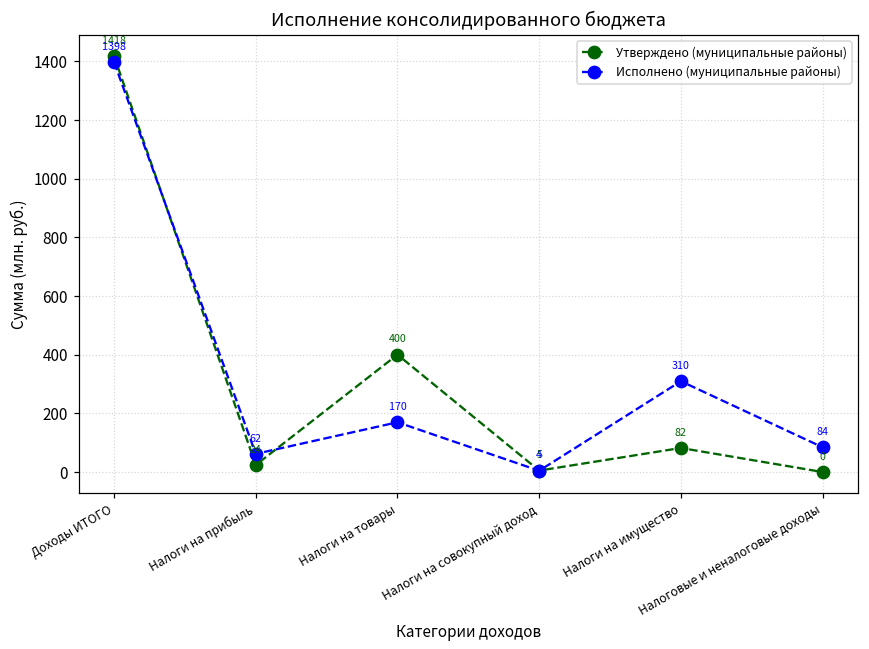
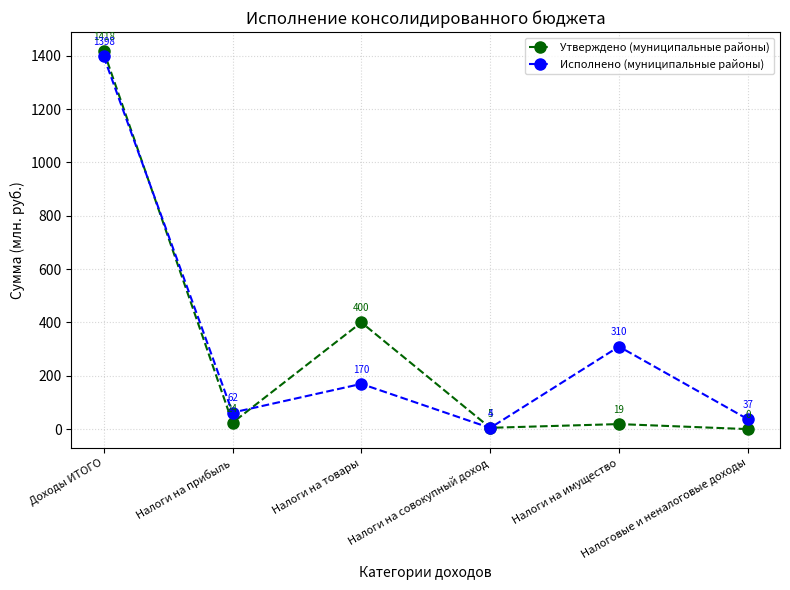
  {
    "Утверждено (муниципальные районы)": {
      "Налоги на товары": 400,
-     "Налоги на имущество": 82
+     "Налоги на имущество": 19
    },
    "Исполнено (муниципальные районы)": {
      "Налоги на прибыль": 62,
      "Налоги на товары": 170,
      "Налоги на имущество": 310,
-     "Налоговые и неналоговые доходы": 84
+     "Налоговые и неналоговые доходы": 37
    }
  }
